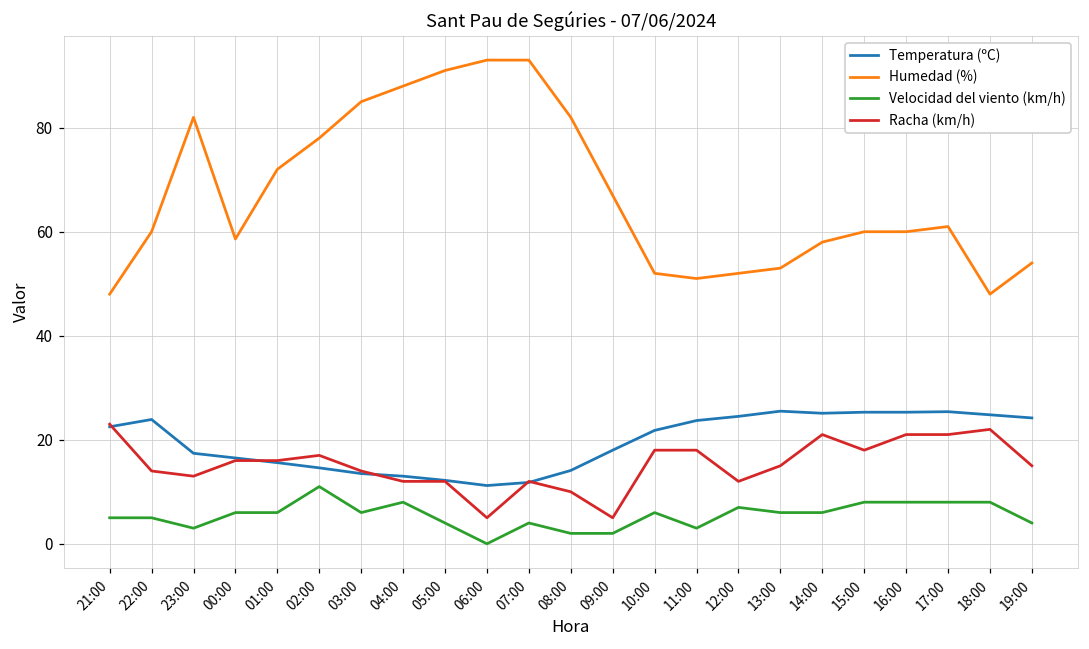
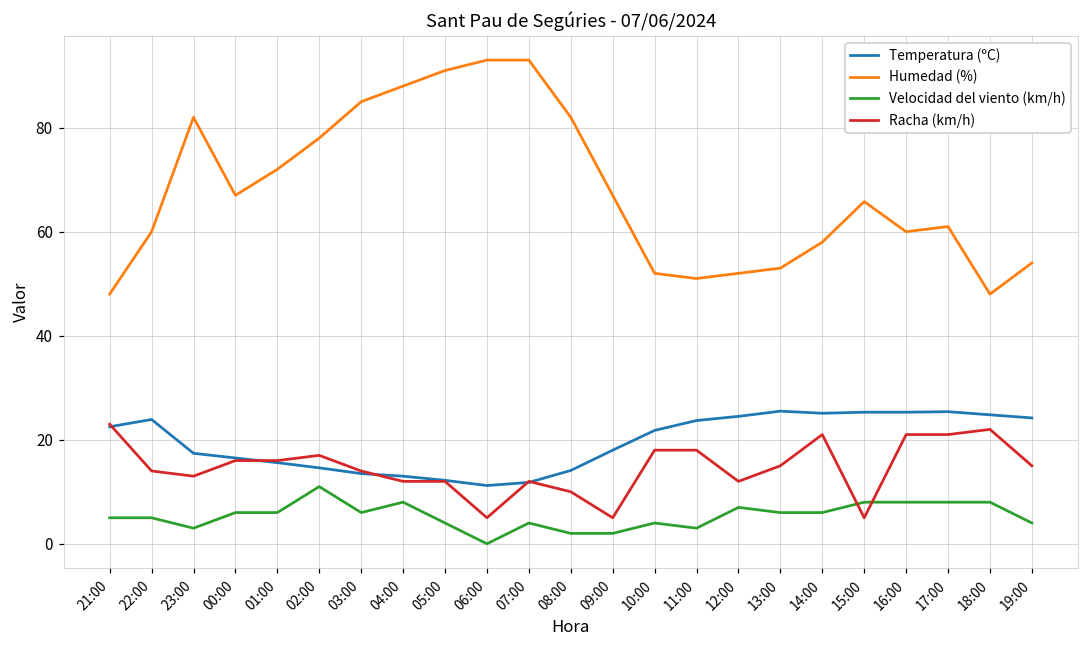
  {
    "Temperatura (ºC)": {
      "22:00": 24,
      "23:00": 17,
      "02:00": 15,
      "04:00": 13,
      "06:00": 11,
      "08:00": 14,
      "09:00": 18,
      "10:00": 22,
      "11:00": 24,
      "12:00": 25,
      "13:00": 26,
      "14:00": 25,
      "15:00": 25,
      "16:00": 25,
      "17:00": 25,
      "18:00": 25,
      "19:00": 24
    },
    "Humedad (%)": {
      "21:00": 48,
      "22:00": 60,
      "23:00": 82,
-     "00:00": 59,
+     "00:00": 67,
      "01:00": 72,
      "02:00": 78,
      "03:00": 85,
      "04:00": 88,
      "05:00": 91,
      "06:00": 93,
      "07:00": 93,
      "08:00": 82,
      "09:00": 67,
      "10:00": 52,
      "11:00": 51,
      "12:00": 52,
      "13:00": 53,
      "14:00": 58,
-     "15:00": 60,
+     "15:00": 66,
      "16:00": 60,
      "17:00": 61,
      "18:00": 48,
      "19:00": 54
    },
    "Velocidad del viento (km/h)": {
      "21:00": 5,
      "22:00": 5,
      "23:00": 3,
      "00:00": 6,
      "01:00": 6,
      "02:00": 11,
      "03:00": 6,
      "04:00": 8,
      "05:00": 4,
      "06:00": 0,
      "07:00": 4,
      "08:00": 2,
      "09:00": 2,
-     "10:00": 6,
+     "10:00": 4,
      "11:00": 3,
      "12:00": 7,
      "13:00": 6,
      "14:00": 6,
      "15:00": 8,
      "16:00": 8,
      "17:00": 8,
      "18:00": 8,
      "19:00": 4
    },
    "Racha (km/h)": {
      "22:00": 14,
      "23:00": 13,
      "02:00": 17,
      "04:00": 12,
      "06:00": 5,
      "08:00": 10,
      "09:00": 5,
      "10:00": 18,
      "11:00": 18,
      "12:00": 12,
      "13:00": 15,
      "14:00": 21,
-     "15:00": 18,
+     "15:00": 5,
      "16:00": 21,
      "17:00": 21,
      "18:00": 22,
      "19:00": 15
    }
  }
